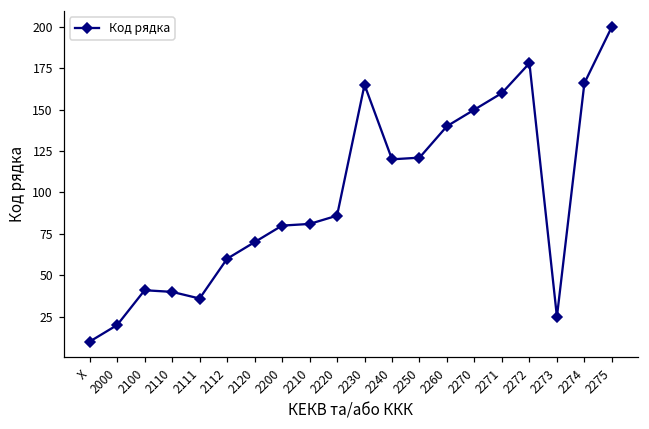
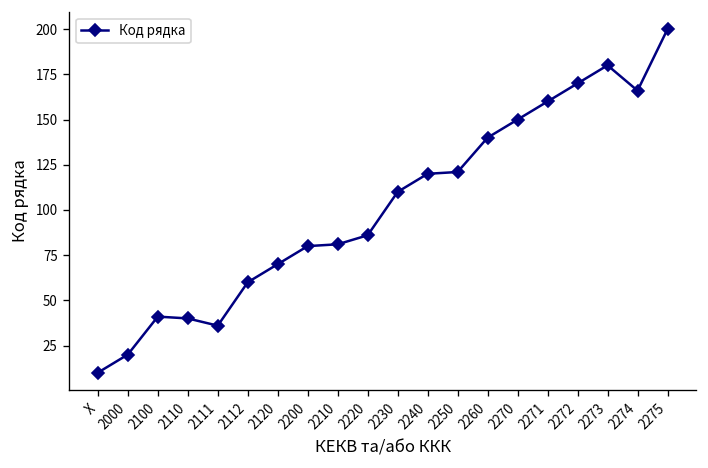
  {
    "X": 10,
    "2000": 20,
    "2100": 41,
    "2110": 40,
    "2111": 36,
    "2112": 60,
    "2120": 70,
    "2200": 80,
    "2210": 81,
    "2220": 86,
-   "2230": 165,
+   "2230": 110,
    "2240": 120,
    "2250": 121,
    "2260": 140,
    "2270": 150,
    "2271": 160,
-   "2272": 178,
-   "2273": 25,
+   "2272": 170,
+   "2273": 180,
    "2274": 166,
    "2275": 200
  }
